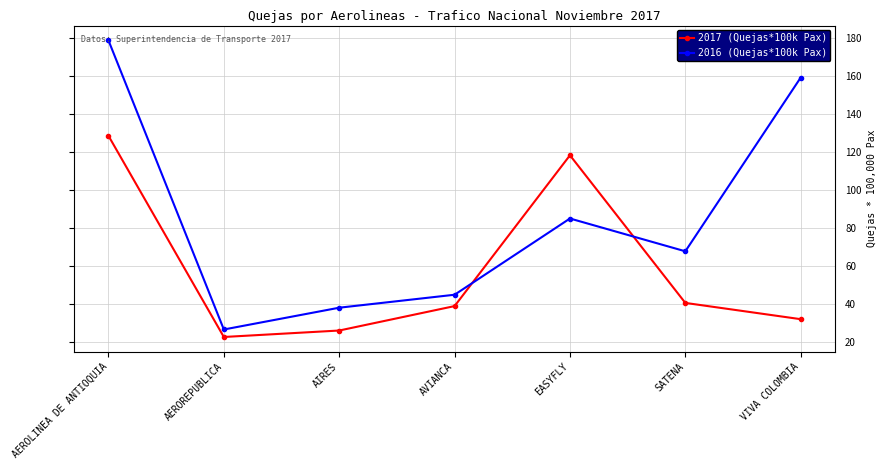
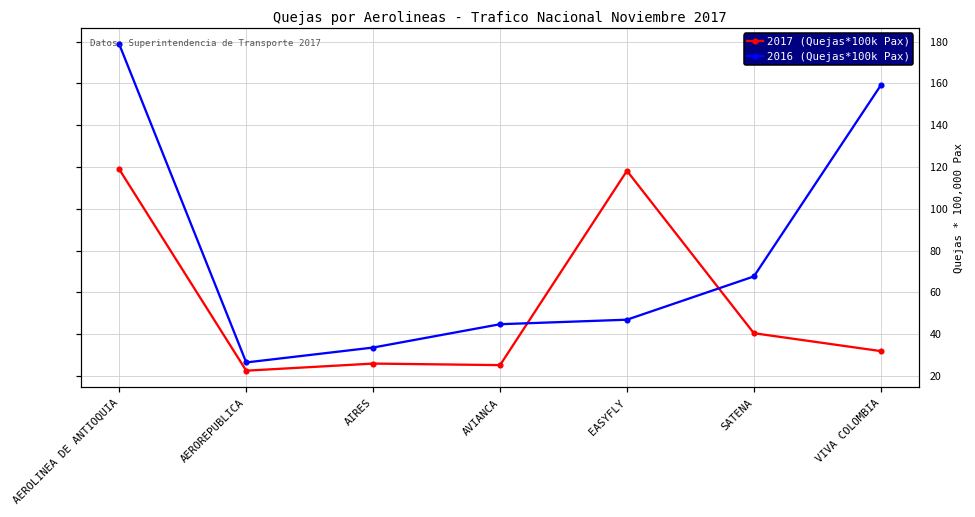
  {
    "2017 (Quejas*100k Pax)": {
-     "AEROLINEA DE ANTIOQUIA": 128,
+     "AEROLINEA DE ANTIOQUIA": 119,
      "AEROREPUBLICA": 23,
      "AIRES": 26,
-     "AVIANCA": 39,
+     "AVIANCA": 25,
      "EASYFLY": 118,
      "SATENA": 40,
      "VIVA COLOMBIA": 32
    },
    "2016 (Quejas*100k Pax)": {
      "AEROREPUBLICA": 26,
-     "AIRES": 38,
+     "AIRES": 34,
      "AVIANCA": 45,
-     "EASYFLY": 85,
+     "EASYFLY": 47,
      "SATENA": 68,
      "VIVA COLOMBIA": 159
    }
  }
